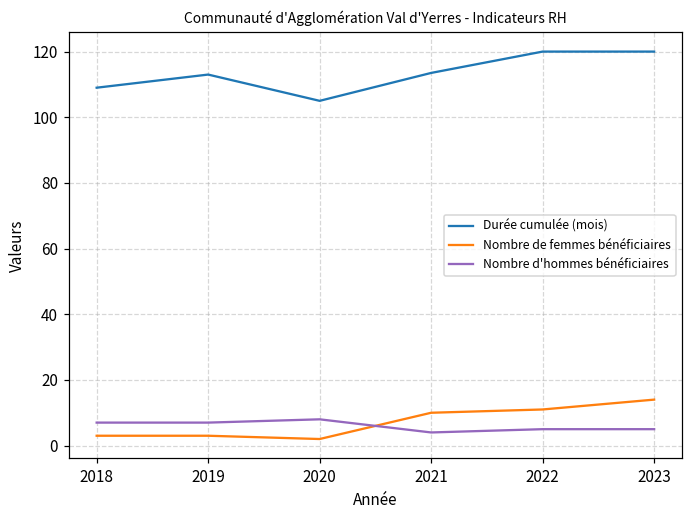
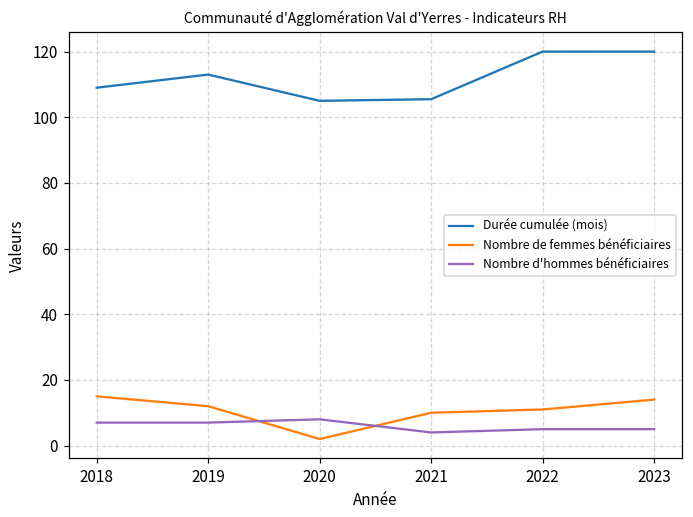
  {
    "Durée cumulée (mois)": {
      "2018": 109,
      "2019": 113,
      "2020": 105,
-     "2021": 114,
+     "2021": 106,
      "2022": 120,
      "2023": 120
    },
    "Nombre de femmes bénéficiaires": {
-     "2018": 3,
-     "2019": 3,
+     "2018": 15,
+     "2019": 12,
      "2020": 2,
      "2021": 10,
      "2022": 11,
      "2023": 14
    },
    "Nombre d'hommes bénéficiaires": {
      "2018": 7,
      "2019": 7,
      "2020": 8,
      "2021": 4,
      "2022": 5,
      "2023": 5
    }
  }
